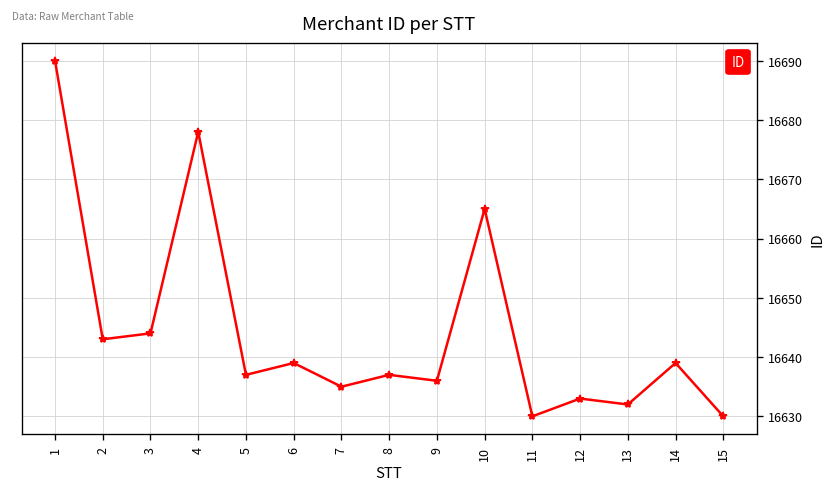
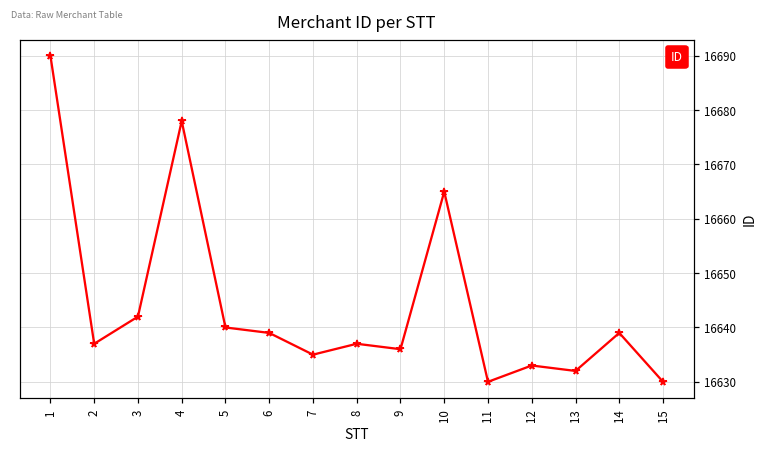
  {
    "1": 16690,
-   "2": 16643,
-   "3": 16644,
+   "2": 16637,
+   "3": 16642,
    "4": 16678,
-   "5": 16637,
+   "5": 16640,
    "6": 16639,
    "7": 16635,
    "8": 16637,
    "9": 16636,
    "10": 16665,
    "11": 16630,
    "12": 16633,
    "13": 16632,
    "14": 16639,
    "15": 16630
  }
